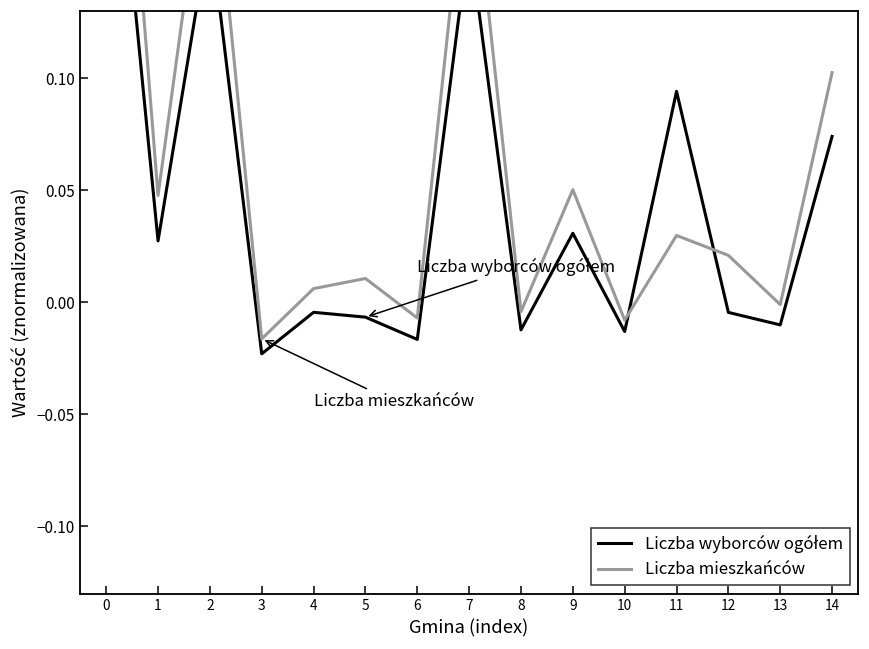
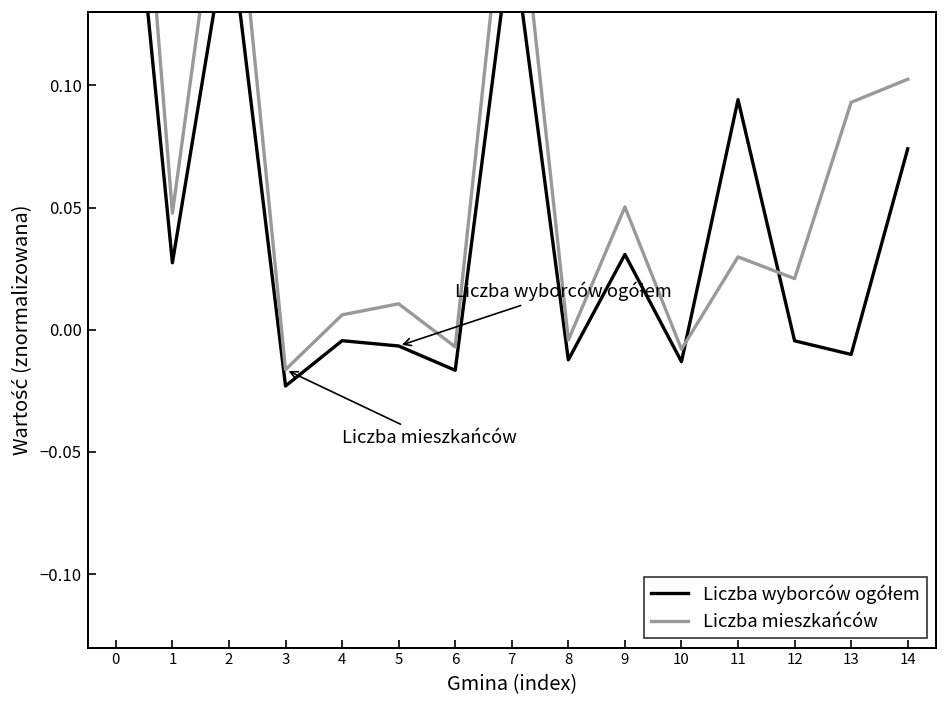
  {
    "Liczba wyborców ogółem": {
      "1": 0.027,
      "3": -0.023,
      "4": -0.004,
      "5": -0.007,
      "6": -0.017,
      "8": -0.012,
      "9": 0.031,
      "10": -0.013,
      "11": 0.094,
      "12": -0.005,
      "13": -0.010,
      "14": 0.074
    },
    "Liczba mieszkańców": {
      "1": 0.048,
      "3": -0.016,
      "4": 0.006,
      "5": 0.011,
      "6": -0.007,
      "8": -0.004,
      "9": 0.050,
      "10": -0.008,
      "11": 0.030,
      "12": 0.021,
-     "13": -0.001,
+     "13": 0.093,
      "14": 0.102
    }
  }
